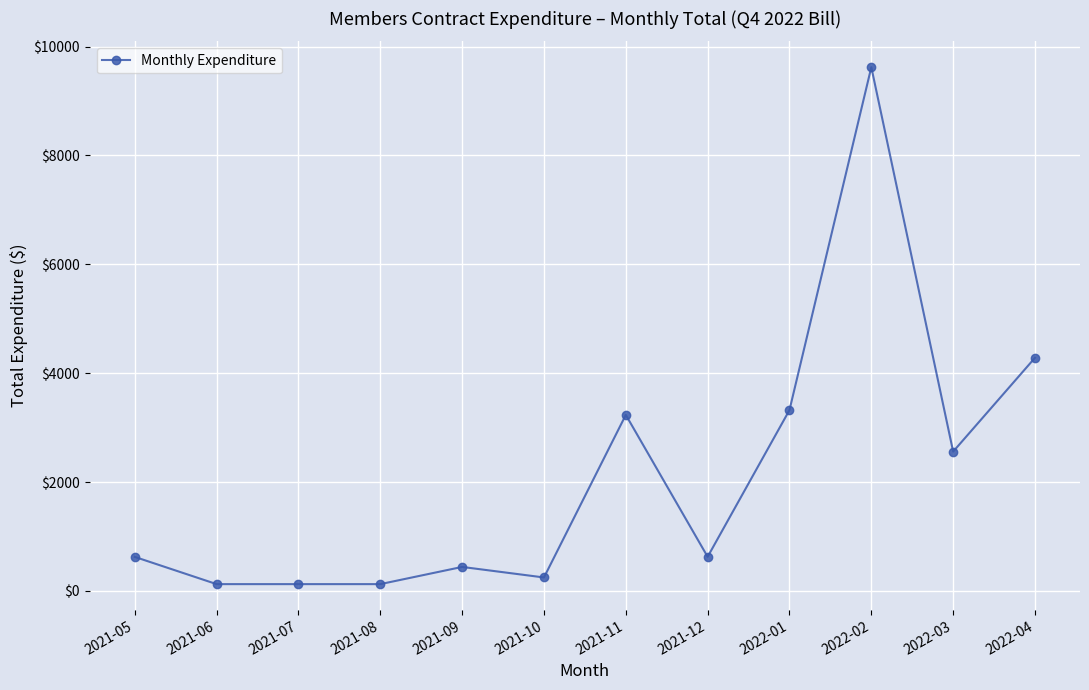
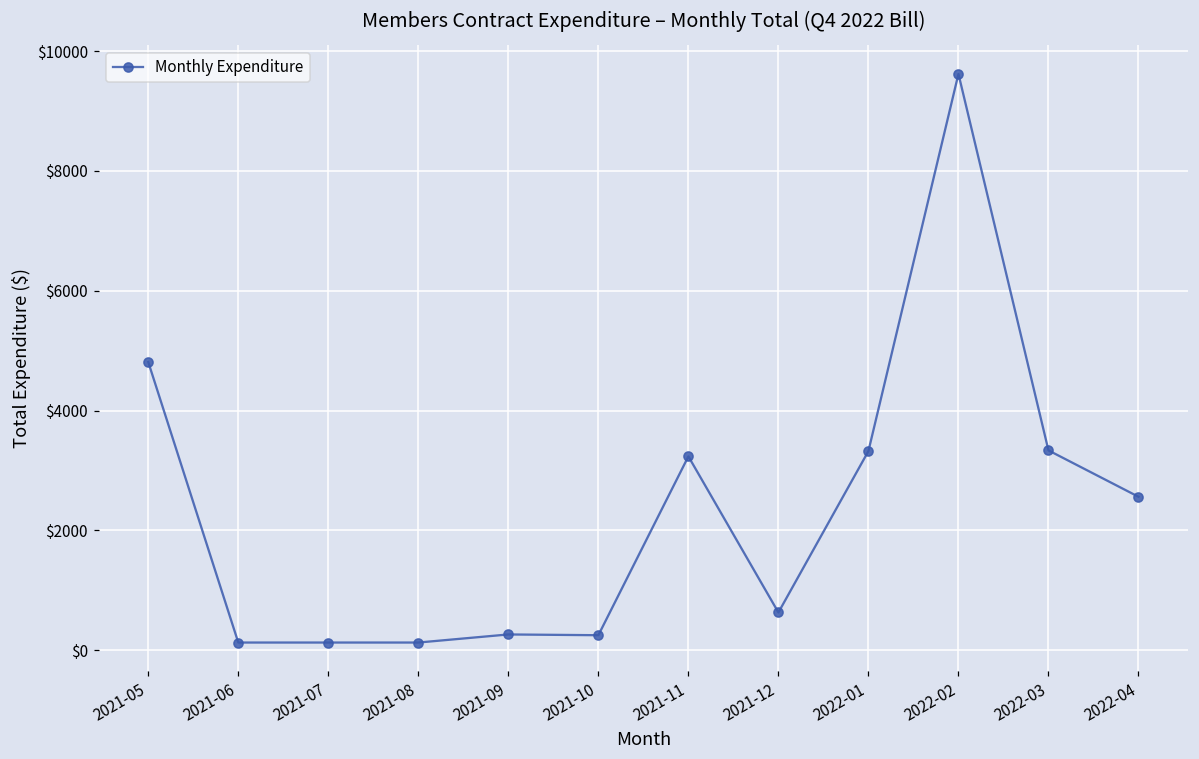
  {
-   "2021-05": "$600",
+   "2021-05": "$4800",
    "2021-06": "$100",
    "2021-07": "$100",
    "2021-08": "$100",
-   "2021-09": "$400",
+   "2021-09": "$300",
    "2021-10": "$200",
    "2021-11": "$3200",
    "2021-12": "$600",
    "2022-01": "$3300",
    "2022-02": "$9600",
-   "2022-03": "$2600",
-   "2022-04": "$4300"
+   "2022-03": "$3300",
+   "2022-04": "$2600"
  }
